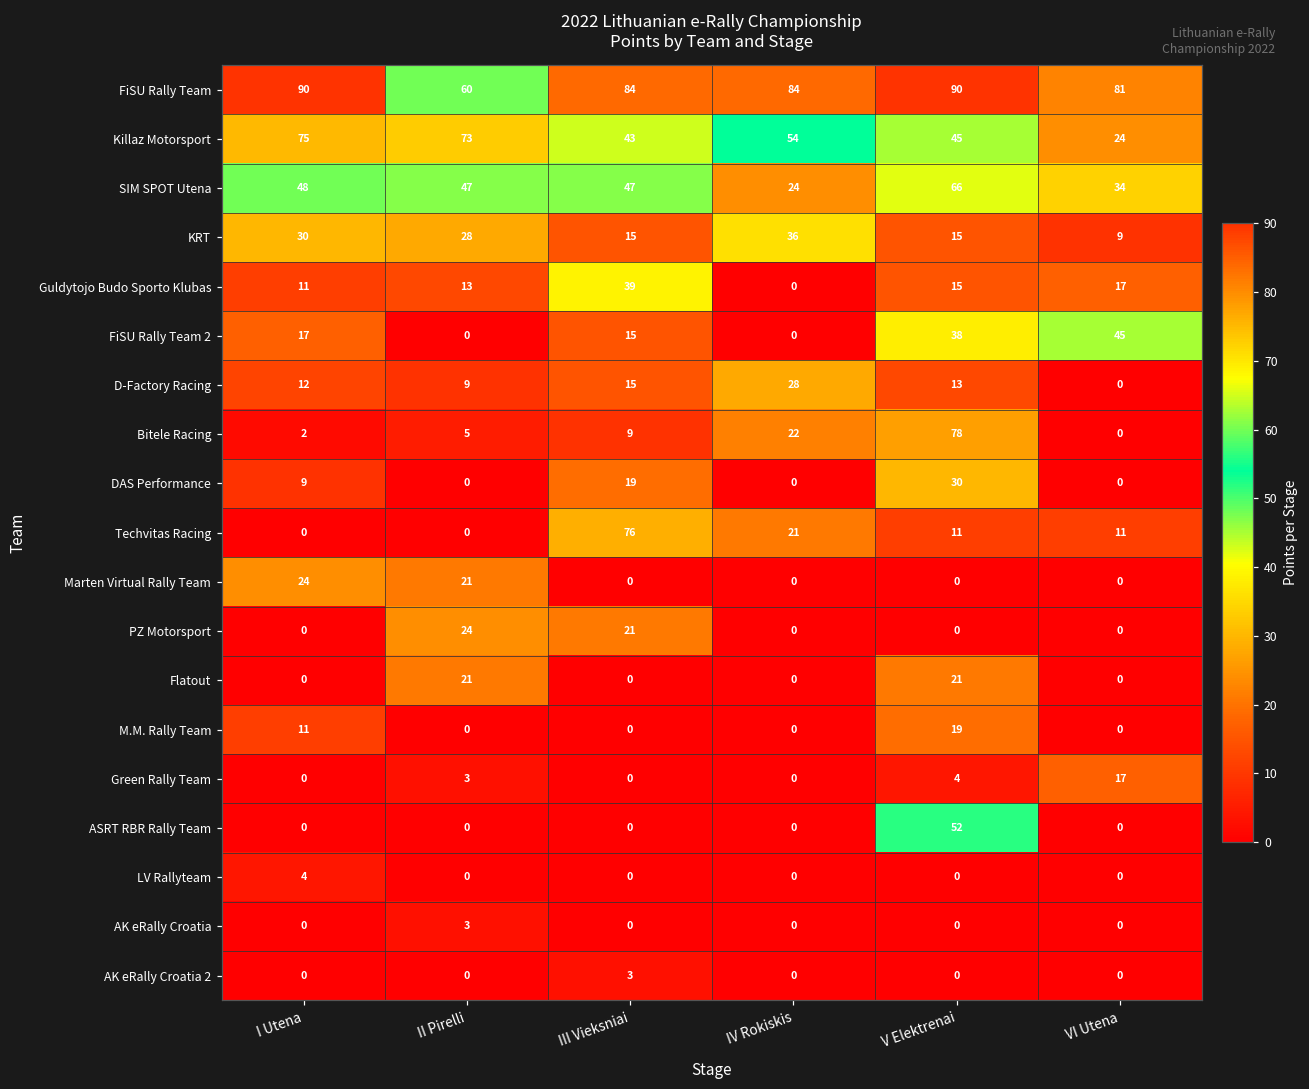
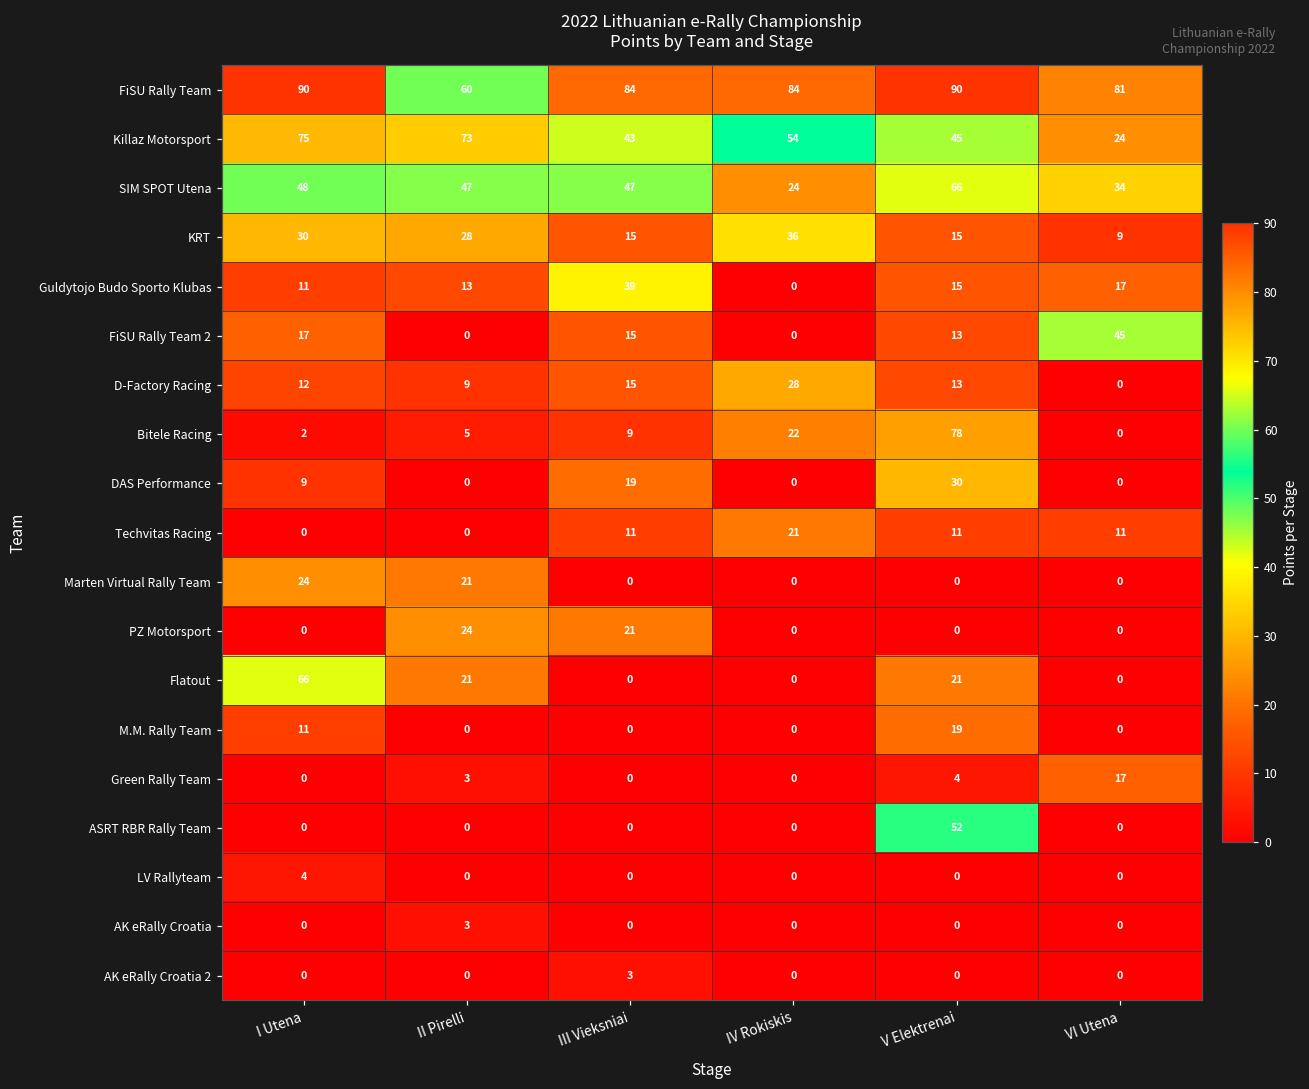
  {
    "FiSU Rally Team": {
      "I Utena": 90,
      "II Pirelli": 60,
      "III Vieksniai": 84,
      "IV Rokiskis": 84,
      "V Elektrenai": 90,
      "VI Utena": 81
    },
    "Killaz Motorsport": {
      "I Utena": 75,
      "II Pirelli": 73,
      "III Vieksniai": 43,
      "IV Rokiskis": 54,
      "V Elektrenai": 45,
      "VI Utena": 24
    },
    "SIM SPOT Utena": {
      "I Utena": 48,
      "II Pirelli": 47,
      "III Vieksniai": 47,
      "IV Rokiskis": 24,
      "V Elektrenai": 66,
      "VI Utena": 34
    },
    "KRT": {
      "I Utena": 30,
      "II Pirelli": 28,
      "III Vieksniai": 15,
      "IV Rokiskis": 36,
      "V Elektrenai": 15,
      "VI Utena": 9
    },
    "Guldytojo Budo Sporto Klubas": {
      "I Utena": 11,
      "II Pirelli": 13,
      "III Vieksniai": 39,
      "IV Rokiskis": 0,
      "V Elektrenai": 15,
      "VI Utena": 17
    },
    "FiSU Rally Team 2": {
      "I Utena": 17,
      "II Pirelli": 0,
      "III Vieksniai": 15,
      "IV Rokiskis": 0,
-     "V Elektrenai": 38,
+     "V Elektrenai": 13,
      "VI Utena": 45
    },
    "D-Factory Racing": {
      "I Utena": 12,
      "II Pirelli": 9,
      "III Vieksniai": 15,
      "IV Rokiskis": 28,
      "V Elektrenai": 13,
      "VI Utena": 0
    },
    "Bitele Racing": {
      "I Utena": 2,
      "II Pirelli": 5,
      "III Vieksniai": 9,
      "IV Rokiskis": 22,
      "V Elektrenai": 78,
      "VI Utena": 0
    },
    "DAS Performance": {
      "I Utena": 9,
      "II Pirelli": 0,
      "III Vieksniai": 19,
      "IV Rokiskis": 0,
      "V Elektrenai": 30,
      "VI Utena": 0
    },
    "Techvitas Racing": {
      "I Utena": 0,
      "II Pirelli": 0,
-     "III Vieksniai": 76,
+     "III Vieksniai": 11,
      "IV Rokiskis": 21,
      "V Elektrenai": 11,
      "VI Utena": 11
    },
    "Marten Virtual Rally Team": {
      "I Utena": 24,
      "II Pirelli": 21,
      "III Vieksniai": 0,
      "IV Rokiskis": 0,
      "V Elektrenai": 0,
      "VI Utena": 0
    },
    "PZ Motorsport": {
      "I Utena": 0,
      "II Pirelli": 24,
      "III Vieksniai": 21,
      "IV Rokiskis": 0,
      "V Elektrenai": 0,
      "VI Utena": 0
    },
    "Flatout": {
-     "I Utena": 0,
+     "I Utena": 66,
      "II Pirelli": 21,
      "III Vieksniai": 0,
      "IV Rokiskis": 0,
      "V Elektrenai": 21,
      "VI Utena": 0
    },
    "M.M. Rally Team": {
      "I Utena": 11,
      "II Pirelli": 0,
      "III Vieksniai": 0,
      "IV Rokiskis": 0,
      "V Elektrenai": 19,
      "VI Utena": 0
    },
    "Green Rally Team": {
      "I Utena": 0,
      "II Pirelli": 3,
      "III Vieksniai": 0,
      "IV Rokiskis": 0,
      "V Elektrenai": 4,
      "VI Utena": 17
    },
    "ASRT RBR Rally Team": {
      "I Utena": 0,
      "II Pirelli": 0,
      "III Vieksniai": 0,
      "IV Rokiskis": 0,
      "V Elektrenai": 52,
      "VI Utena": 0
    },
    "LV Rallyteam": {
      "I Utena": 4,
      "II Pirelli": 0,
      "III Vieksniai": 0,
      "IV Rokiskis": 0,
      "V Elektrenai": 0,
      "VI Utena": 0
    },
    "AK eRally Croatia": {
      "I Utena": 0,
      "II Pirelli": 3,
      "III Vieksniai": 0,
      "IV Rokiskis": 0,
      "V Elektrenai": 0,
      "VI Utena": 0
    },
    "AK eRally Croatia 2": {
      "I Utena": 0,
      "II Pirelli": 0,
      "III Vieksniai": 3,
      "IV Rokiskis": 0,
      "V Elektrenai": 0,
      "VI Utena": 0
    }
  }
